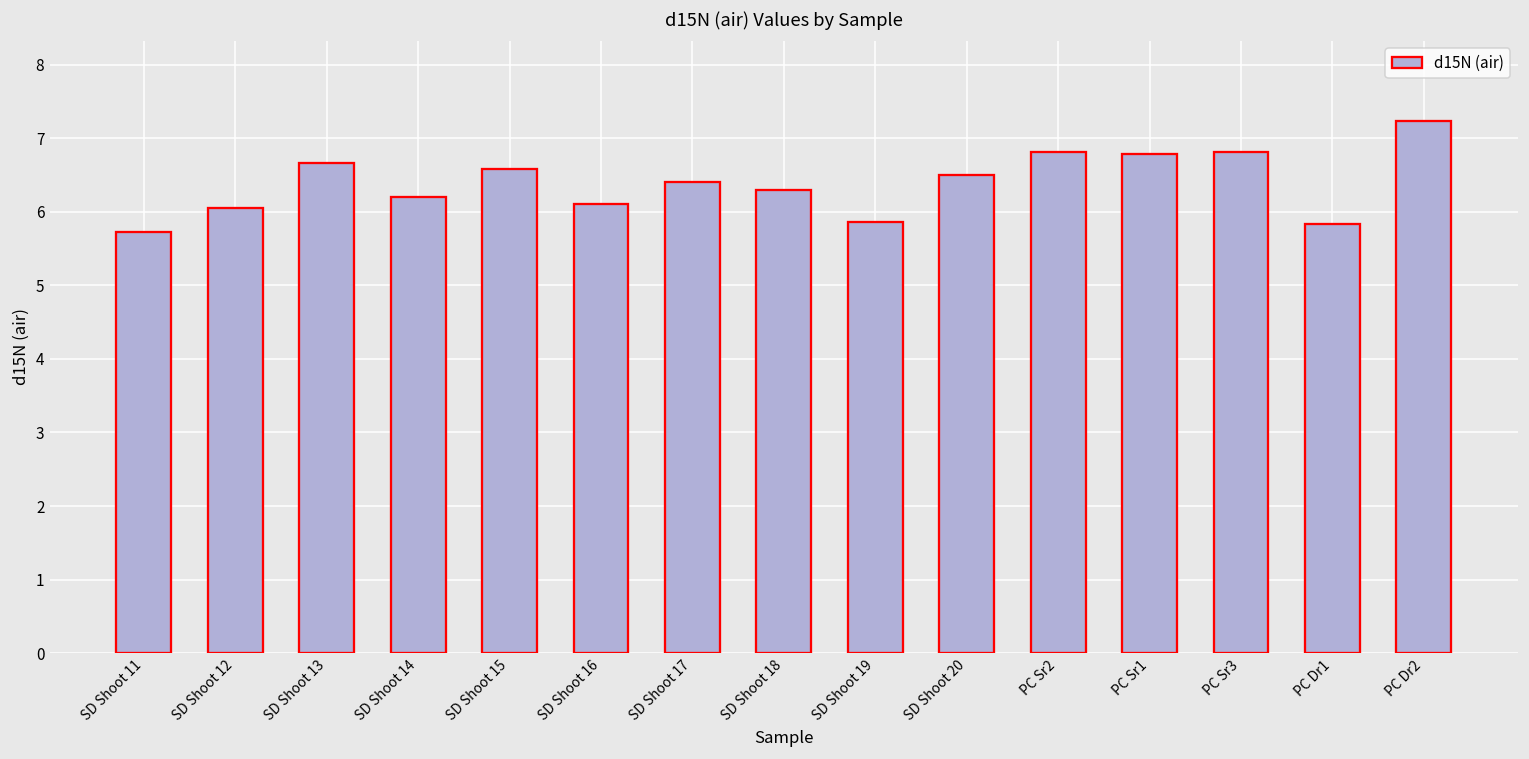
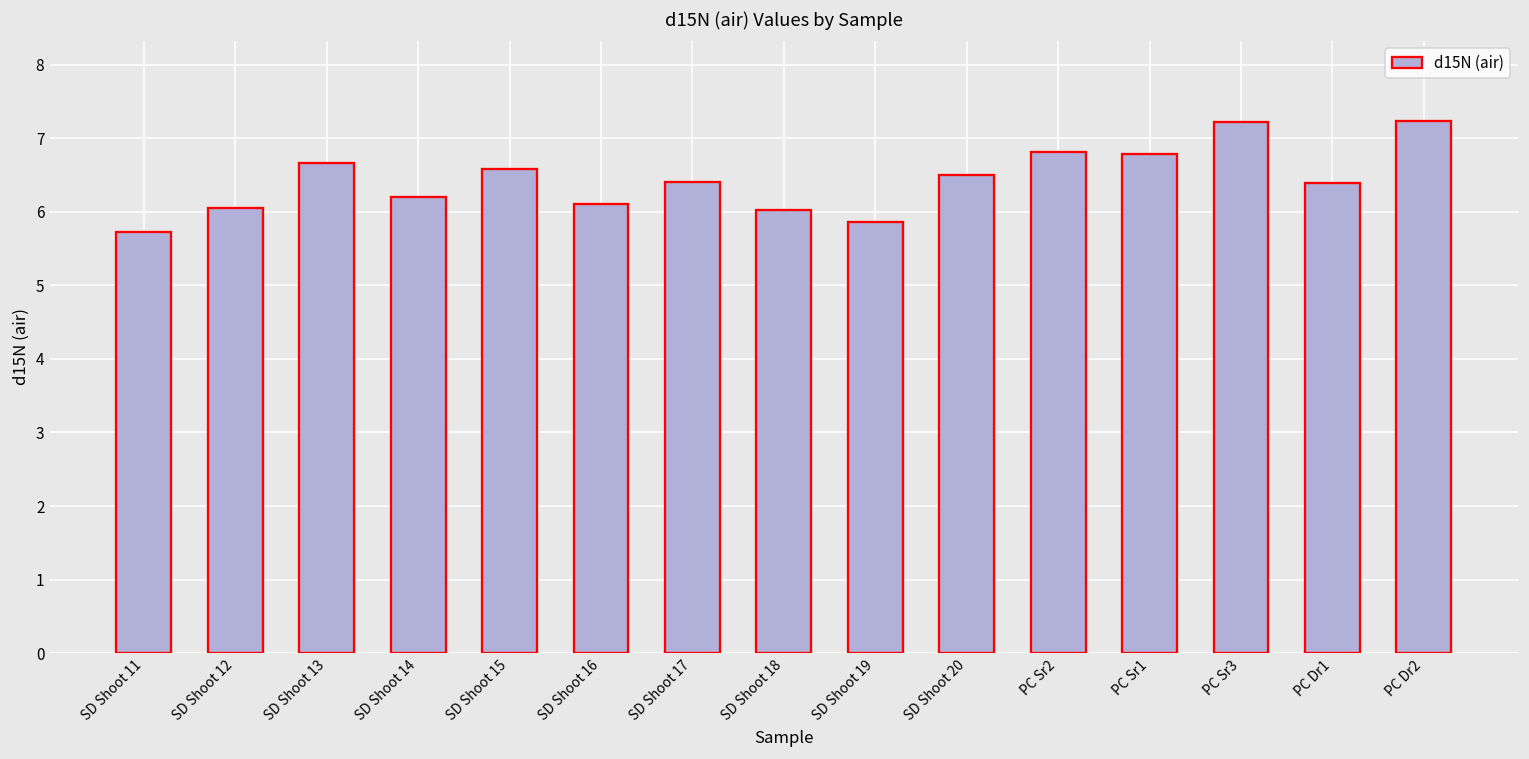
  {
    "SD Shoot 11": 5.7,
    "SD Shoot 12": 6.1,
    "SD Shoot 13": 6.7,
    "SD Shoot 14": 6.2,
    "SD Shoot 15": 6.6,
    "SD Shoot 16": 6.1,
    "SD Shoot 17": 6.4,
-   "SD Shoot 18": 6.3,
+   "SD Shoot 18": 6.0,
    "SD Shoot 19": 5.9,
    "SD Shoot 20": 6.5,
    "PC Sr2": 6.8,
    "PC Sr1": 6.8,
-   "PC Sr3": 6.8,
-   "PC Dr1": 5.8,
+   "PC Sr3": 7.2,
+   "PC Dr1": 6.4,
    "PC Dr2": 7.2
  }
